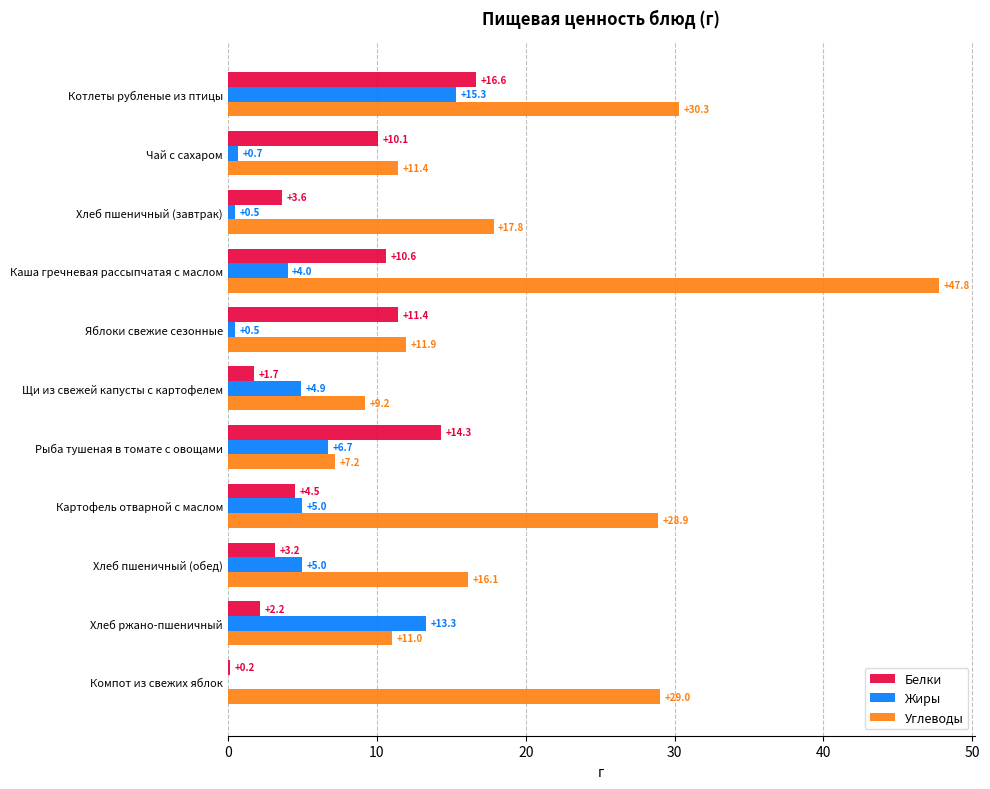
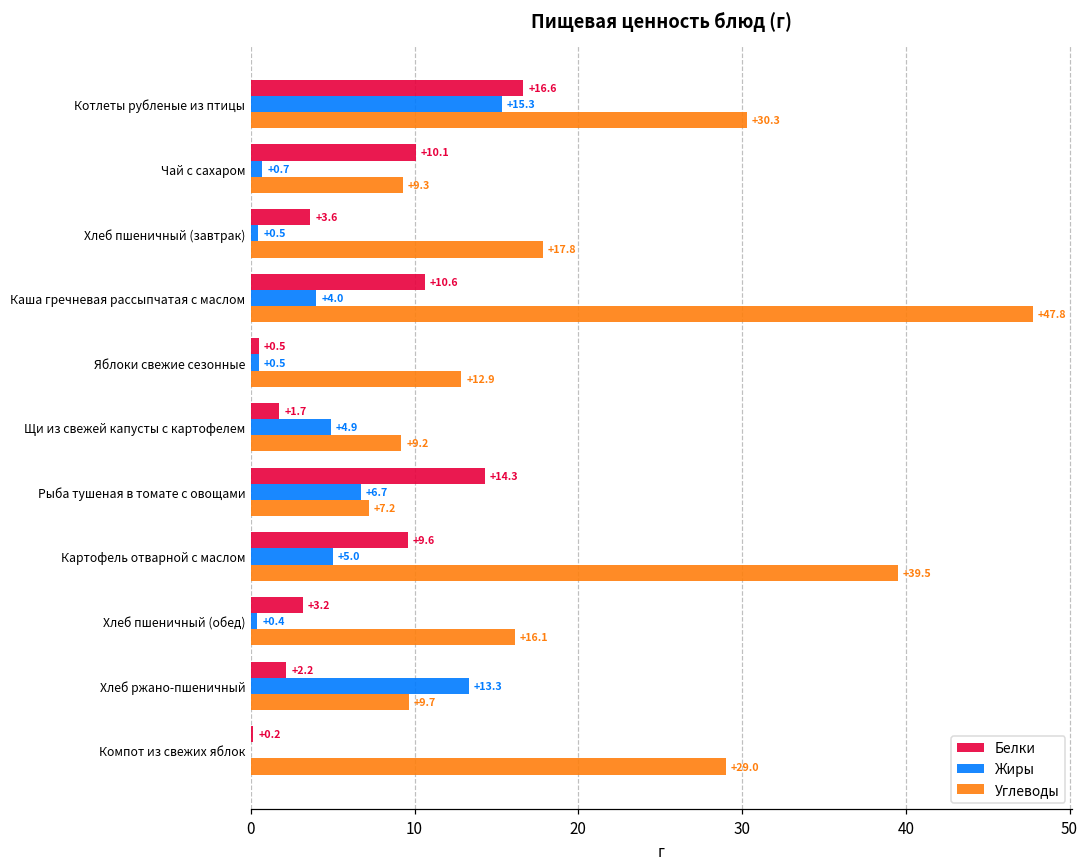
  {
    "Белки": {
      "Котлеты рубленые из птицы": "+16.6",
      "Чай с сахаром": "+10.1",
      "Хлеб пшеничный (завтрак)": "+3.6",
      "Каша гречневая рассыпчатая с маслом": "+10.6",
-     "Яблоки свежие сезонные": "+11.4",
+     "Яблоки свежие сезонные": "+0.5",
      "Щи из свежей капусты с картофелем": "+1.7",
      "Рыба тушеная в томате с овощами": "+14.3",
-     "Картофель отварной с маслом": "+4.5",
+     "Картофель отварной с маслом": "+9.6",
      "Хлеб пшеничный (обед)": "+3.2",
      "Хлеб ржано-пшеничный": "+2.2",
      "Компот из свежих яблок": "+0.2"
    },
    "Жиры": {
      "Котлеты рубленые из птицы": "+15.3",
      "Чай с сахаром": "+0.7",
      "Хлеб пшеничный (завтрак)": "+0.5",
      "Каша гречневая рассыпчатая с маслом": "+4.0",
      "Яблоки свежие сезонные": "+0.5",
      "Щи из свежей капусты с картофелем": "+4.9",
      "Рыба тушеная в томате с овощами": "+6.7",
      "Картофель отварной с маслом": "+5.0",
-     "Хлеб пшеничный (обед)": "+5.0",
+     "Хлеб пшеничный (обед)": "+0.4",
      "Хлеб ржано-пшеничный": "+13.3"
    },
    "Углеводы": {
      "Котлеты рубленые из птицы": "+30.3",
-     "Чай с сахаром": "+11.4",
+     "Чай с сахаром": "+9.3",
      "Хлеб пшеничный (завтрак)": "+17.8",
      "Каша гречневая рассыпчатая с маслом": "+47.8",
-     "Яблоки свежие сезонные": "+11.9",
+     "Яблоки свежие сезонные": "+12.9",
      "Щи из свежей капусты с картофелем": "+9.2",
      "Рыба тушеная в томате с овощами": "+7.2",
-     "Картофель отварной с маслом": "+28.9",
+     "Картофель отварной с маслом": "+39.5",
      "Хлеб пшеничный (обед)": "+16.1",
-     "Хлеб ржано-пшеничный": "+11.0",
+     "Хлеб ржано-пшеничный": "+9.7",
      "Компот из свежих яблок": "+29.0"
    }
  }
